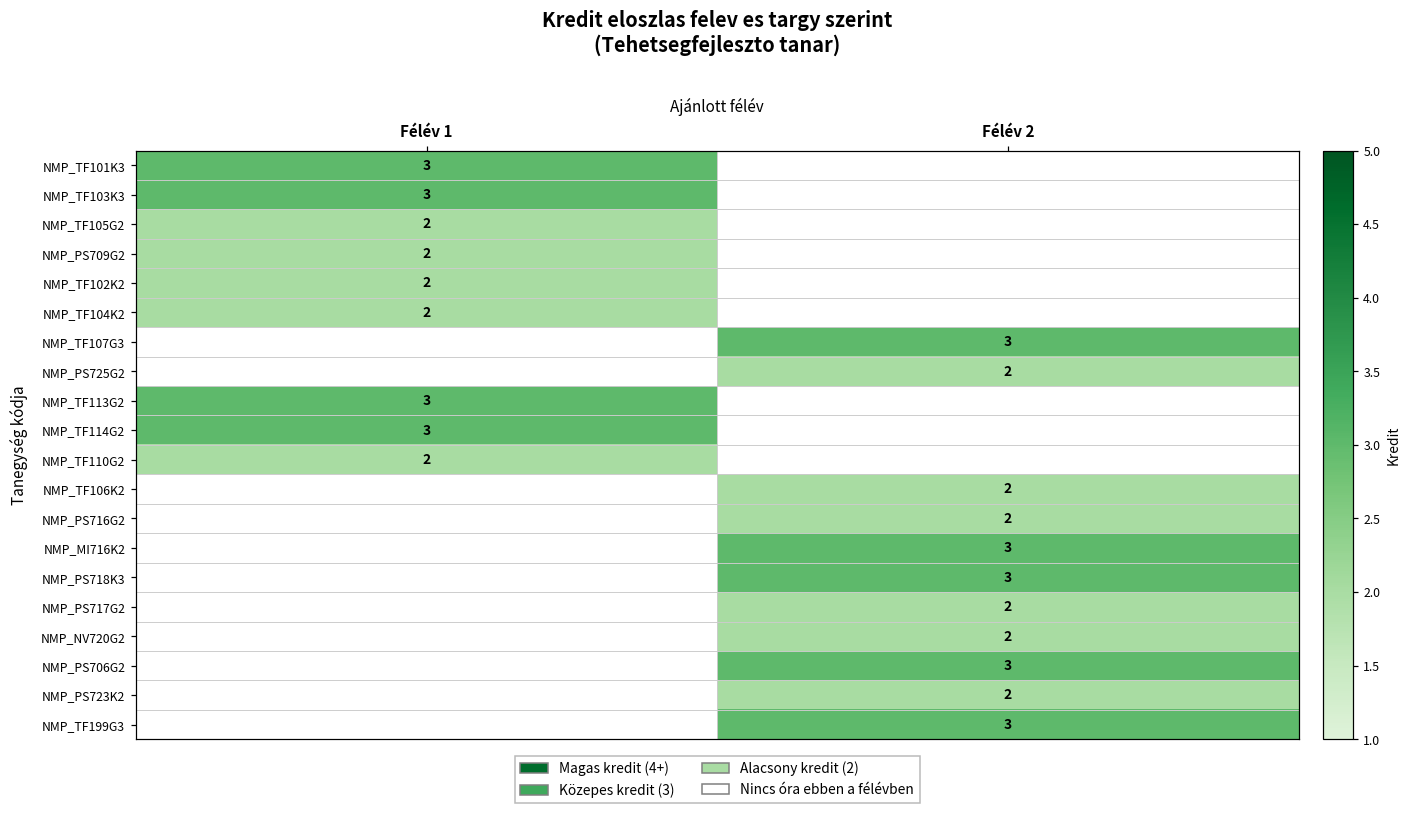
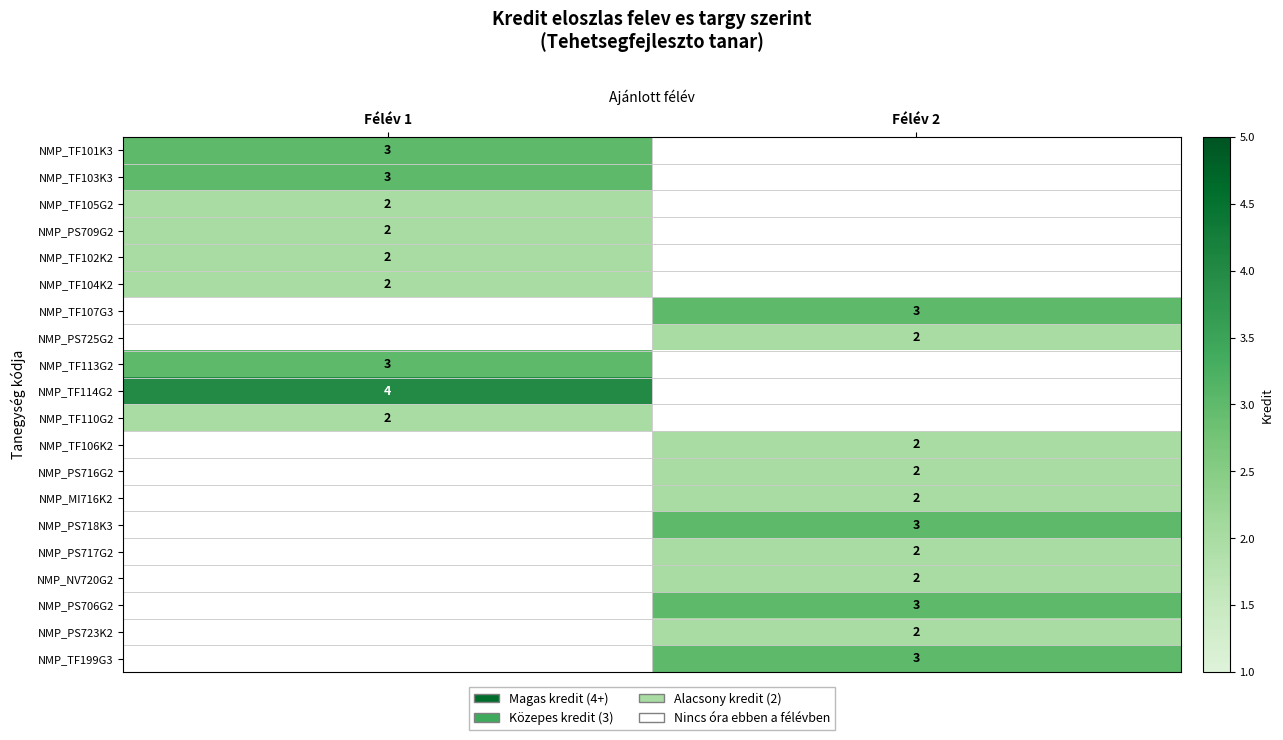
  {
    "NMP_TF101K3": {
      "Félév 1": 3
    },
    "NMP_TF103K3": {
      "Félév 1": 3
    },
    "NMP_TF105G2": {
      "Félév 1": 2
    },
    "NMP_PS709G2": {
      "Félév 1": 2
    },
    "NMP_TF102K2": {
      "Félév 1": 2
    },
    "NMP_TF104K2": {
      "Félév 1": 2
    },
    "NMP_TF107G3": {
      "Félév 2": 3
    },
    "NMP_PS725G2": {
      "Félév 2": 2
    },
    "NMP_TF113G2": {
      "Félév 1": 3
    },
    "NMP_TF114G2": {
-     "Félév 1": 3
+     "Félév 1": 4
    },
    "NMP_TF110G2": {
      "Félév 1": 2
    },
    "NMP_TF106K2": {
      "Félév 2": 2
    },
    "NMP_PS716G2": {
      "Félév 2": 2
    },
    "NMP_MI716K2": {
-     "Félév 2": 3
+     "Félév 2": 2
    },
    "NMP_PS718K3": {
      "Félév 2": 3
    },
    "NMP_PS717G2": {
      "Félév 2": 2
    },
    "NMP_NV720G2": {
      "Félév 2": 2
    },
    "NMP_PS706G2": {
      "Félév 2": 3
    },
    "NMP_PS723K2": {
      "Félév 2": 2
    },
    "NMP_TF199G3": {
      "Félév 2": 3
    }
  }
